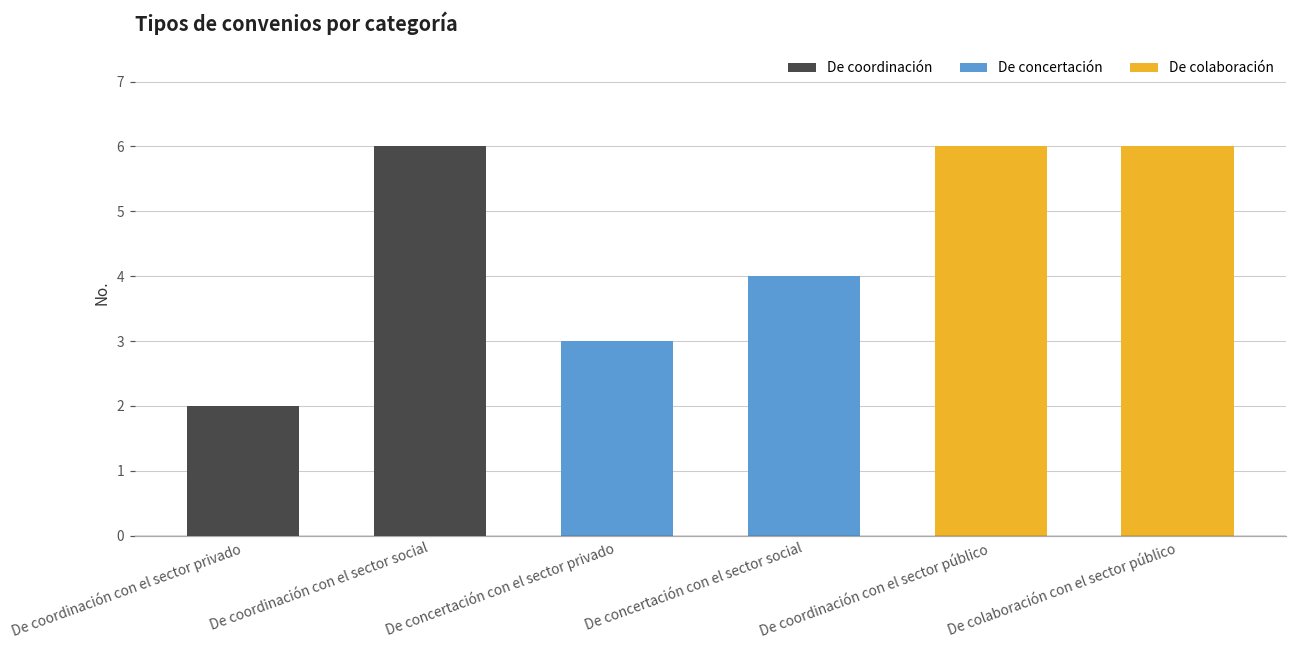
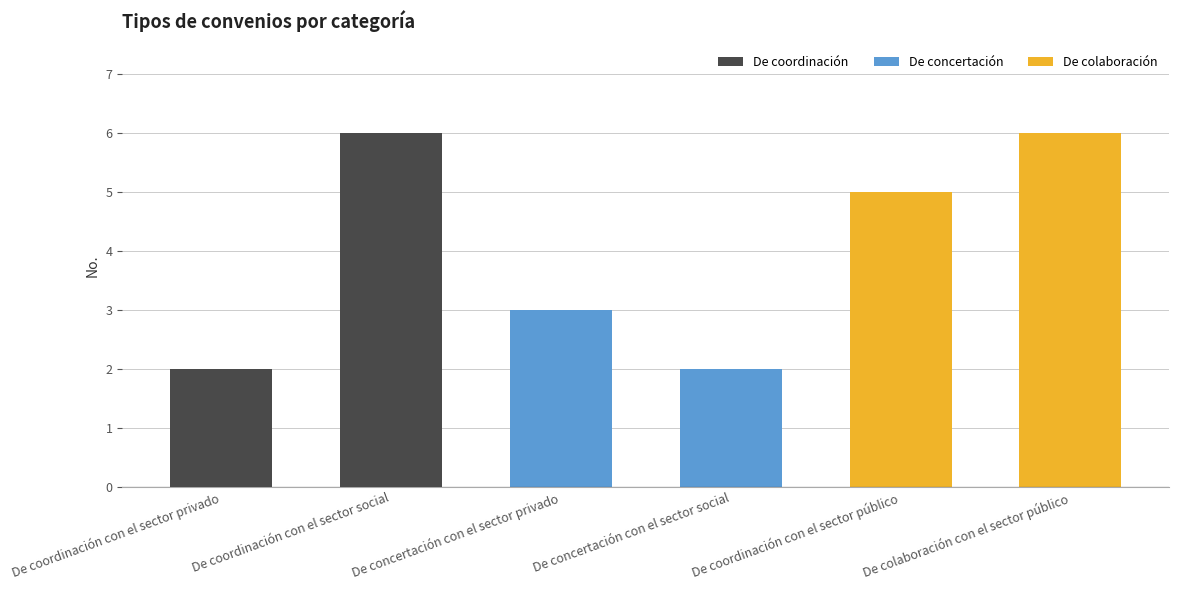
  {
    "De coordinación con el sector privado": 2,
    "De coordinación con el sector social": 6,
    "De concertación con el sector privado": 3,
-   "De concertación con el sector social": 4,
-   "De coordinación con el sector público": 6,
+   "De concertación con el sector social": 2,
+   "De coordinación con el sector público": 5,
    "De colaboración con el sector público": 6
  }
